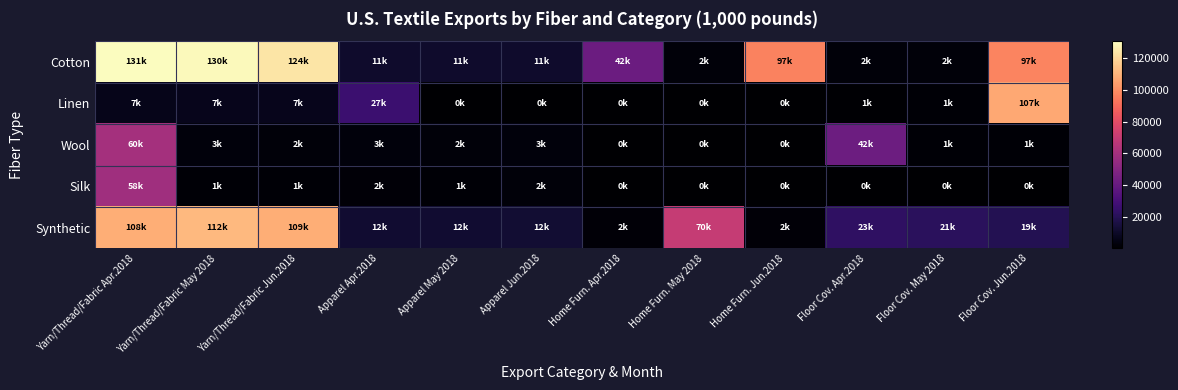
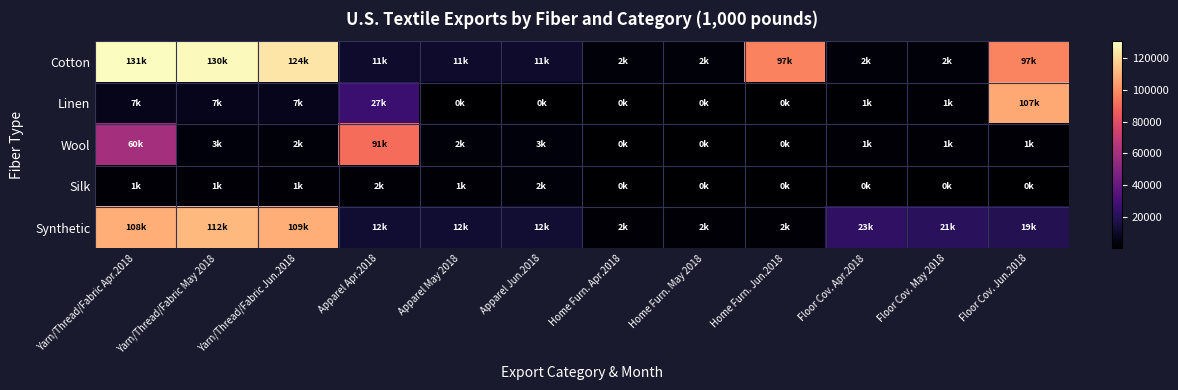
  {
    "Cotton": {
      "Yarn/Thread/Fabric Apr.2018": "131k",
      "Yarn/Thread/Fabric May 2018": "130k",
      "Yarn/Thread/Fabric Jun.2018": "124k",
      "Apparel Apr.2018": "11k",
      "Apparel May 2018": "11k",
      "Apparel Jun.2018": "11k",
-     "Home Furn. Apr.2018": "42k",
+     "Home Furn. Apr.2018": "2k",
      "Home Furn. May 2018": "2k",
      "Home Furn. Jun.2018": "97k",
      "Floor Cov. Apr.2018": "2k",
      "Floor Cov. May 2018": "2k",
      "Floor Cov. Jun.2018": "97k"
    },
    "Linen": {
      "Yarn/Thread/Fabric Apr.2018": "7k",
      "Yarn/Thread/Fabric May 2018": "7k",
      "Yarn/Thread/Fabric Jun.2018": "7k",
      "Apparel Apr.2018": "27k",
      "Apparel May 2018": "0k",
      "Apparel Jun.2018": "0k",
      "Home Furn. Apr.2018": "0k",
      "Home Furn. May 2018": "0k",
      "Home Furn. Jun.2018": "0k",
      "Floor Cov. Apr.2018": "1k",
      "Floor Cov. May 2018": "1k",
      "Floor Cov. Jun.2018": "107k"
    },
    "Wool": {
      "Yarn/Thread/Fabric Apr.2018": "60k",
      "Yarn/Thread/Fabric May 2018": "3k",
      "Yarn/Thread/Fabric Jun.2018": "2k",
-     "Apparel Apr.2018": "3k",
+     "Apparel Apr.2018": "91k",
      "Apparel May 2018": "2k",
      "Apparel Jun.2018": "3k",
      "Home Furn. Apr.2018": "0k",
      "Home Furn. May 2018": "0k",
      "Home Furn. Jun.2018": "0k",
-     "Floor Cov. Apr.2018": "42k",
+     "Floor Cov. Apr.2018": "1k",
      "Floor Cov. May 2018": "1k",
      "Floor Cov. Jun.2018": "1k"
    },
    "Silk": {
-     "Yarn/Thread/Fabric Apr.2018": "58k",
+     "Yarn/Thread/Fabric Apr.2018": "1k",
      "Yarn/Thread/Fabric May 2018": "1k",
      "Yarn/Thread/Fabric Jun.2018": "1k",
      "Apparel Apr.2018": "2k",
      "Apparel May 2018": "1k",
      "Apparel Jun.2018": "2k",
      "Home Furn. Apr.2018": "0k",
      "Home Furn. May 2018": "0k",
      "Home Furn. Jun.2018": "0k",
      "Floor Cov. Apr.2018": "0k",
      "Floor Cov. May 2018": "0k",
      "Floor Cov. Jun.2018": "0k"
    },
    "Synthetic": {
      "Yarn/Thread/Fabric Apr.2018": "108k",
      "Yarn/Thread/Fabric May 2018": "112k",
      "Yarn/Thread/Fabric Jun.2018": "109k",
      "Apparel Apr.2018": "12k",
      "Apparel May 2018": "12k",
      "Apparel Jun.2018": "12k",
      "Home Furn. Apr.2018": "2k",
-     "Home Furn. May 2018": "70k",
+     "Home Furn. May 2018": "2k",
      "Home Furn. Jun.2018": "2k",
      "Floor Cov. Apr.2018": "23k",
      "Floor Cov. May 2018": "21k",
      "Floor Cov. Jun.2018": "19k"
    }
  }
